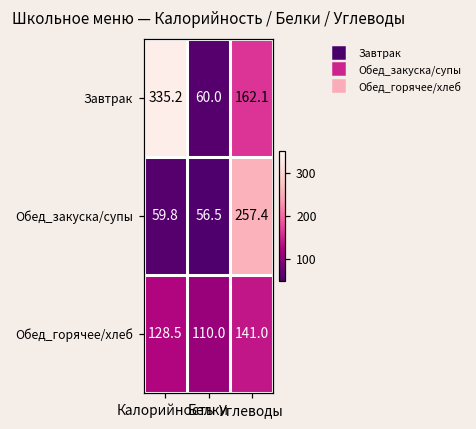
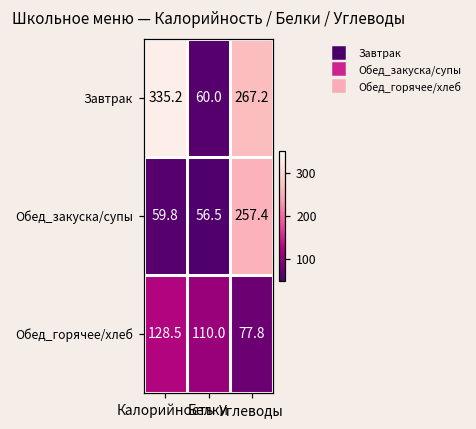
  {
    "Завтрак": {
-     "Углеводы": 162.1
+     "Углеводы": 267.2
    },
    "Обед_закуска/супы": {
      "Углеводы": 257.4
    },
    "Обед_горячее/хлеб": {
-     "Углеводы": 141.0
+     "Углеводы": 77.8
    }
  }
